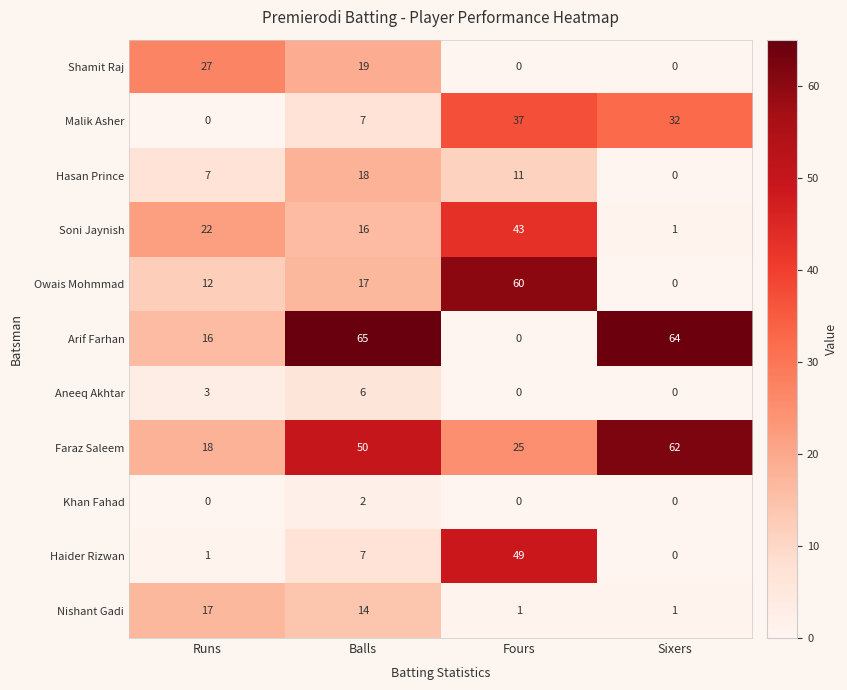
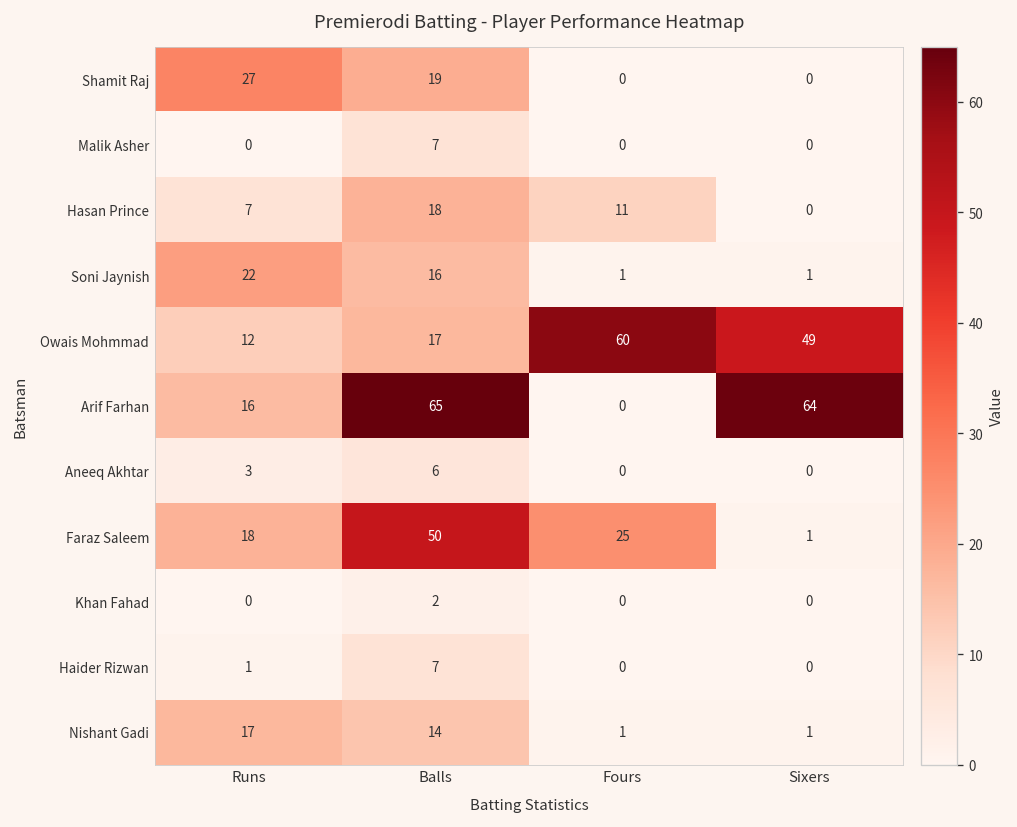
  {
    "Shamit Raj": {
      "Runs": 27,
      "Balls": 19,
      "Fours": 0,
      "Sixers": 0
    },
    "Malik Asher": {
      "Runs": 0,
      "Balls": 7,
-     "Fours": 37,
-     "Sixers": 32
+     "Fours": 0,
+     "Sixers": 0
    },
    "Hasan Prince": {
      "Runs": 7,
      "Balls": 18,
      "Fours": 11,
      "Sixers": 0
    },
    "Soni Jaynish": {
      "Runs": 22,
      "Balls": 16,
-     "Fours": 43,
+     "Fours": 1,
      "Sixers": 1
    },
    "Owais Mohmmad": {
      "Runs": 12,
      "Balls": 17,
      "Fours": 60,
-     "Sixers": 0
+     "Sixers": 49
    },
    "Arif Farhan": {
      "Runs": 16,
      "Balls": 65,
      "Fours": 0,
      "Sixers": 64
    },
    "Aneeq Akhtar": {
      "Runs": 3,
      "Balls": 6,
      "Fours": 0,
      "Sixers": 0
    },
    "Faraz Saleem": {
      "Runs": 18,
      "Balls": 50,
      "Fours": 25,
-     "Sixers": 62
+     "Sixers": 1
    },
    "Khan Fahad": {
      "Runs": 0,
      "Balls": 2,
      "Fours": 0,
      "Sixers": 0
    },
    "Haider Rizwan": {
      "Runs": 1,
      "Balls": 7,
-     "Fours": 49,
+     "Fours": 0,
      "Sixers": 0
    },
    "Nishant Gadi": {
      "Runs": 17,
      "Balls": 14,
      "Fours": 1,
      "Sixers": 1
    }
  }
